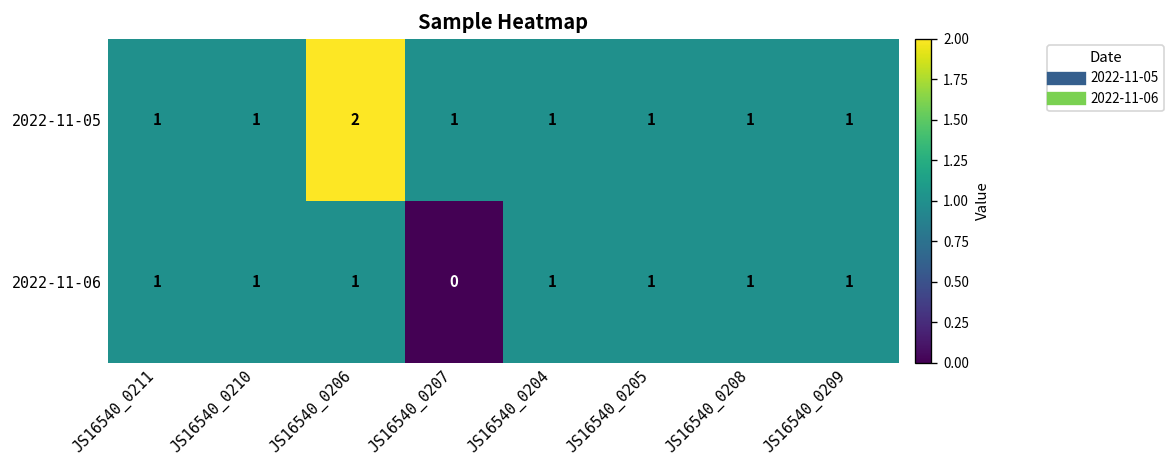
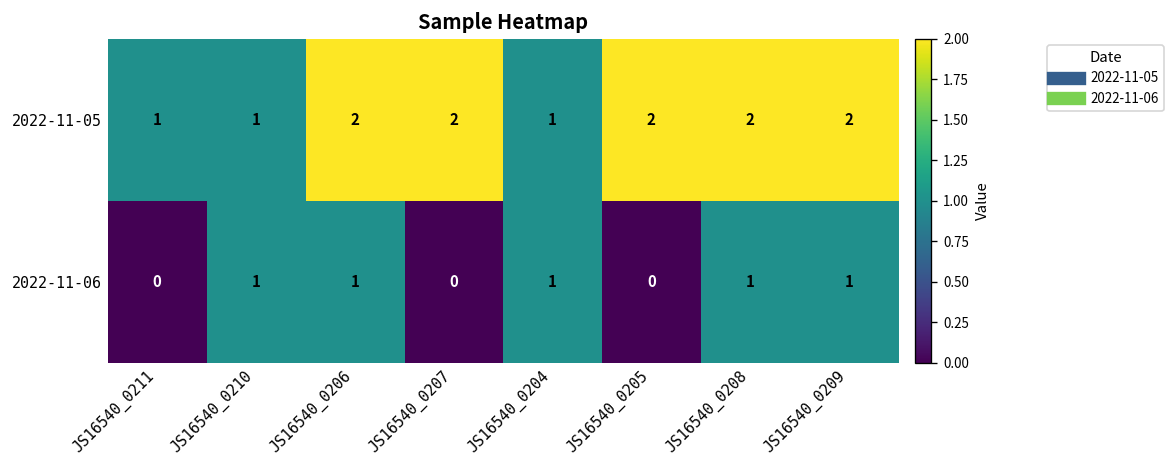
  {
    "2022-11-05": {
      "JS16540_0211": 1,
      "JS16540_0210": 1,
      "JS16540_0206": 2,
-     "JS16540_0207": 1,
+     "JS16540_0207": 2,
      "JS16540_0204": 1,
-     "JS16540_0205": 1,
-     "JS16540_0208": 1,
-     "JS16540_0209": 1
+     "JS16540_0205": 2,
+     "JS16540_0208": 2,
+     "JS16540_0209": 2
    },
    "2022-11-06": {
-     "JS16540_0211": 1,
+     "JS16540_0211": 0,
      "JS16540_0210": 1,
      "JS16540_0206": 1,
      "JS16540_0207": 0,
      "JS16540_0204": 1,
-     "JS16540_0205": 1,
+     "JS16540_0205": 0,
      "JS16540_0208": 1,
      "JS16540_0209": 1
    }
  }
